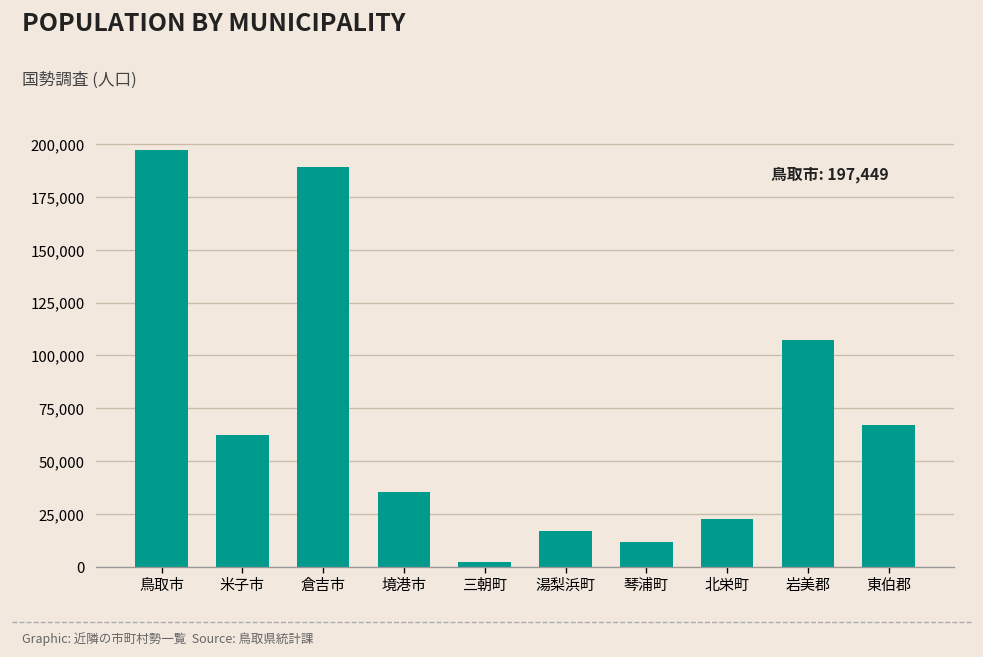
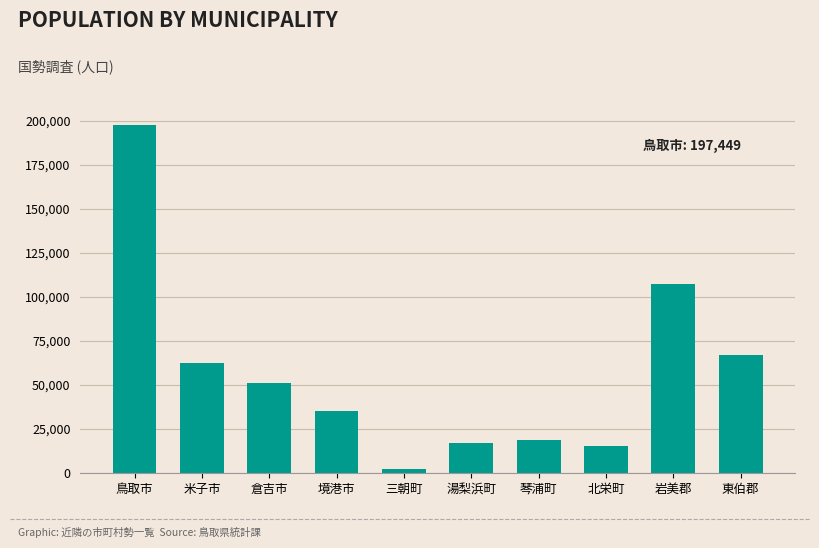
  {
    "鳥取市": "197,000",
    "米子市": "62,000",
-   "倉吉市": "189,000",
+   "倉吉市": "51,000",
    "境港市": "35,000",
    "三朝町": "2,000",
    "湯梨浜町": "17,000",
-   "琴浦町": "12,000",
-   "北栄町": "22,000",
+   "琴浦町": "19,000",
+   "北栄町": "15,000",
    "岩美郡": "107,000",
    "東伯郡": "67,000"
  }
